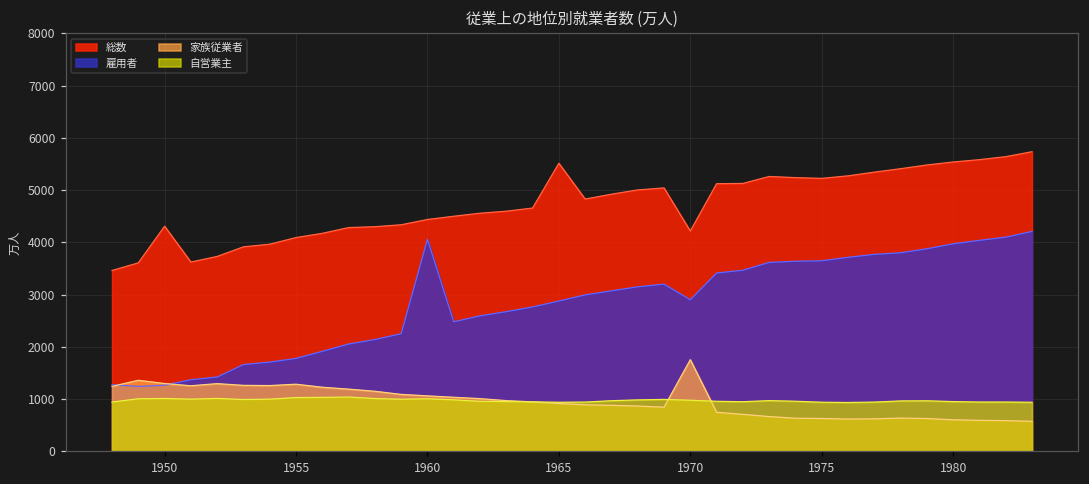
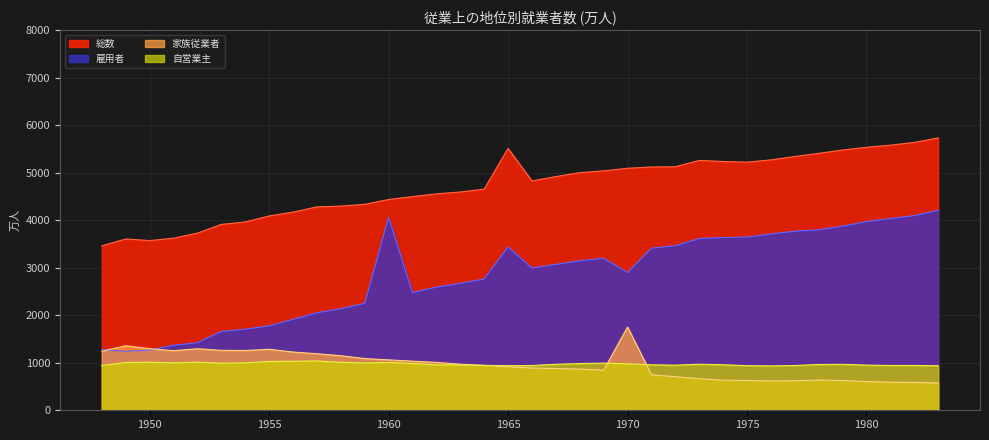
  {
    "総数": {
-     "1950": 4300,
+     "1950": 3600,
      "1955": 4100,
      "1960": 4400,
      "1965": 5500,
-     "1970": 4200,
+     "1970": 5100,
      "1975": 5200,
      "1980": 5500
    },
    "雇用者": {
      "1955": 1800,
      "1960": 4100,
-     "1965": 2900,
+     "1965": 3400,
      "1970": 2900,
      "1975": 3600,
      "1980": 4000
    },
    "家族従業者": {
      "1955": 1300,
      "1960": 1100,
      "1970": 1800,
      "1975": 600,
      "1980": 600
    },
    "自営業主": {
      "1950": 1000,
      "1955": 1000,
      "1960": 1000,
      "1970": 1000,
      "1975": 900,
      "1980": 1000
    }
  }
